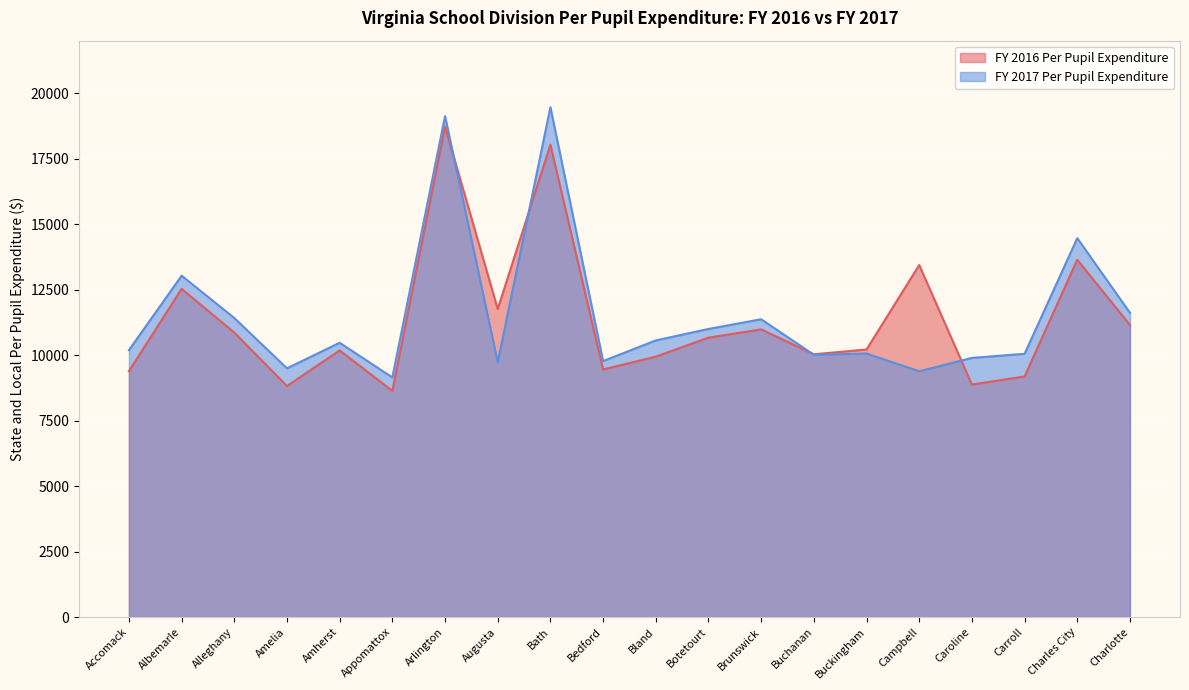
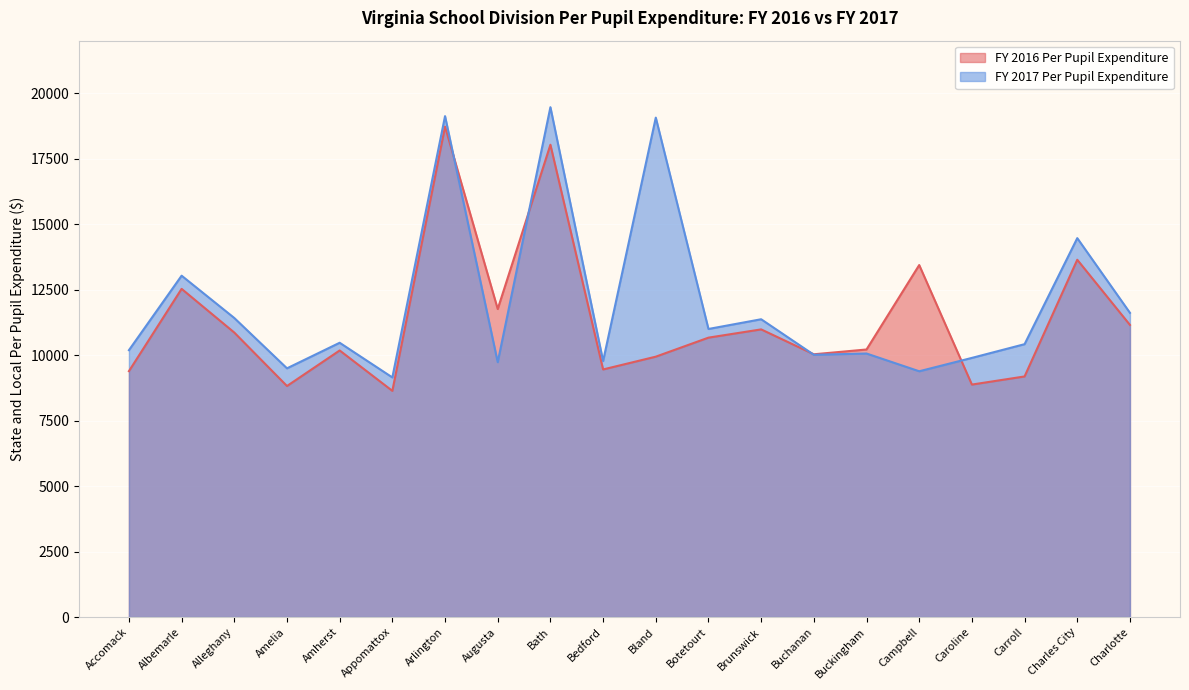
  {
    "FY 2016 Per Pupil Expenditure": {
      "Accomack": 9400,
      "Albemarle": 12500,
      "Alleghany": 10900,
      "Amelia": 8800,
      "Amherst": 10200,
      "Appomattox": 8600,
      "Arlington": 18700,
      "Augusta": 11800,
      "Bath": 18000,
      "Bedford": 9500,
      "Bland": 9900,
      "Botetourt": 10700,
      "Brunswick": 11000,
      "Buckingham": 10200,
      "Campbell": 13400,
      "Caroline": 8900,
      "Carroll": 9200,
      "Charles City": 13600,
      "Charlotte": 11200
    },
    "FY 2017 Per Pupil Expenditure": {
      "Accomack": 10200,
      "Albemarle": 13000,
      "Alleghany": 11400,
      "Amelia": 9500,
      "Amherst": 10500,
      "Appomattox": 9100,
      "Arlington": 19100,
      "Augusta": 9700,
      "Bath": 19500,
      "Bedford": 9800,
-     "Bland": 10600,
+     "Bland": 19100,
      "Botetourt": 11000,
      "Brunswick": 11400,
      "Buckingham": 10100,
      "Campbell": 9400,
      "Caroline": 9900,
-     "Carroll": 10000,
+     "Carroll": 10400,
      "Charles City": 14500,
      "Charlotte": 11600
    }
  }
